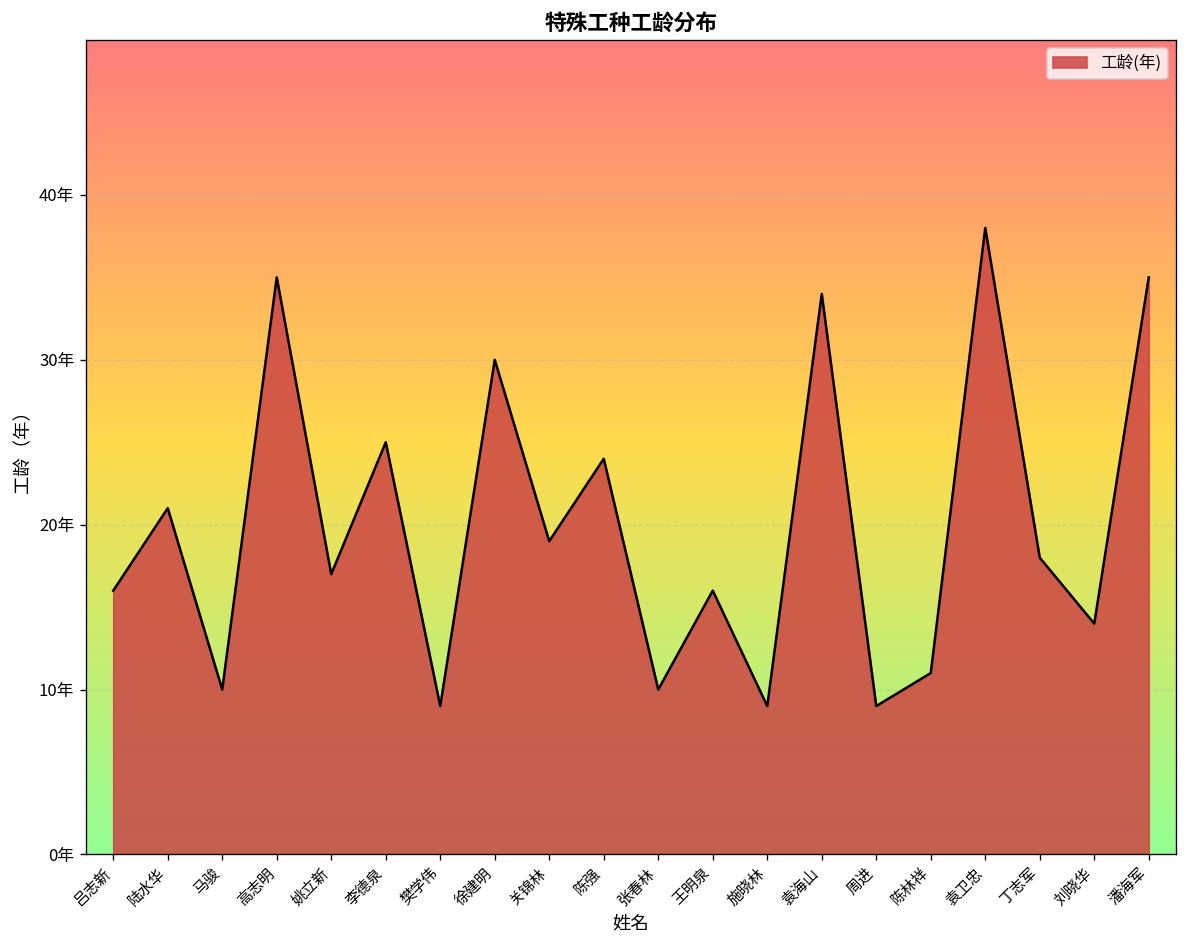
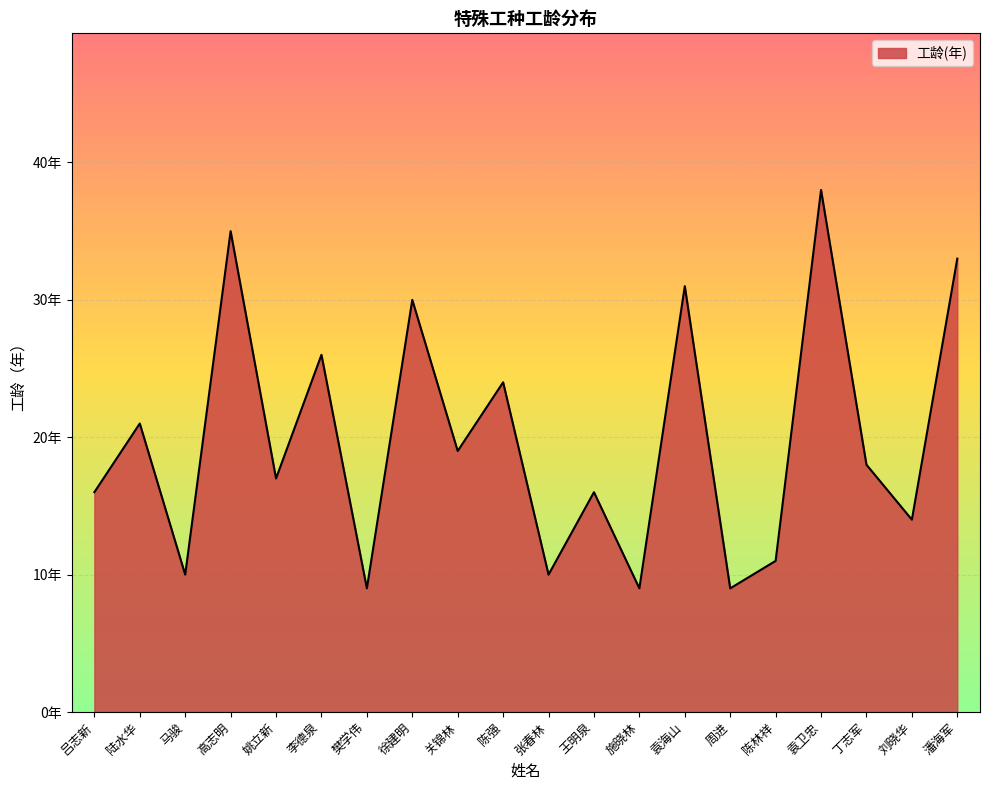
  {
    "吕志新": "16年",
    "陆水华": "21年",
    "马骏": "10年",
    "高志明": "35年",
    "姚立新": "17年",
-   "李德泉": "25年",
+   "李德泉": "26年",
    "樊学伟": "9年",
    "徐建明": "30年",
    "关锦林": "19年",
    "陈强": "24年",
    "张春林": "10年",
    "王明泉": "16年",
    "施晓林": "9年",
-   "袁海山": "34年",
+   "袁海山": "31年",
    "周进": "9年",
    "陈林祥": "11年",
    "袁卫忠": "38年",
    "丁志军": "18年",
    "刘晓华": "14年",
-   "潘海军": "35年"
+   "潘海军": "33年"
  }
